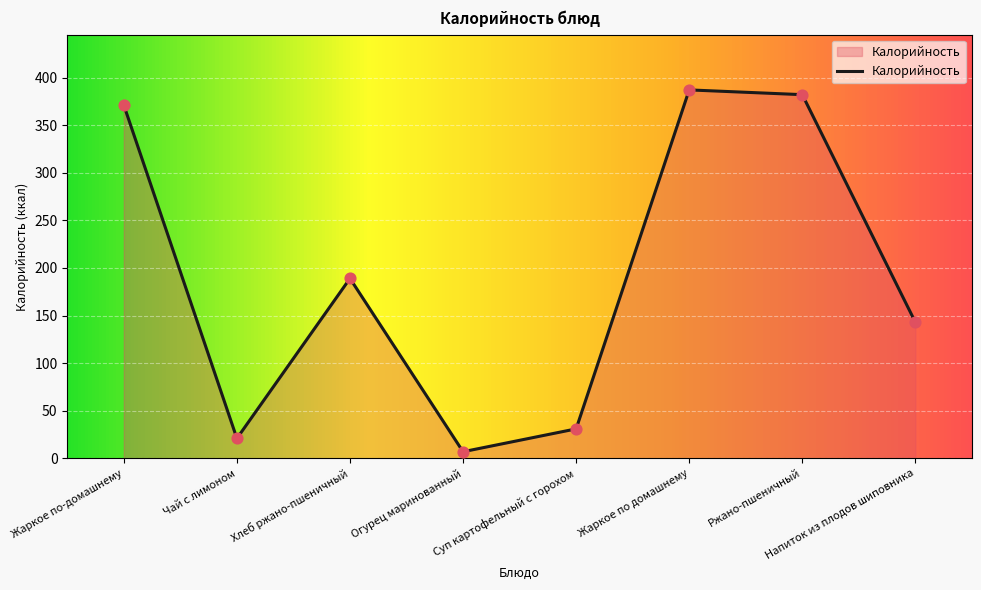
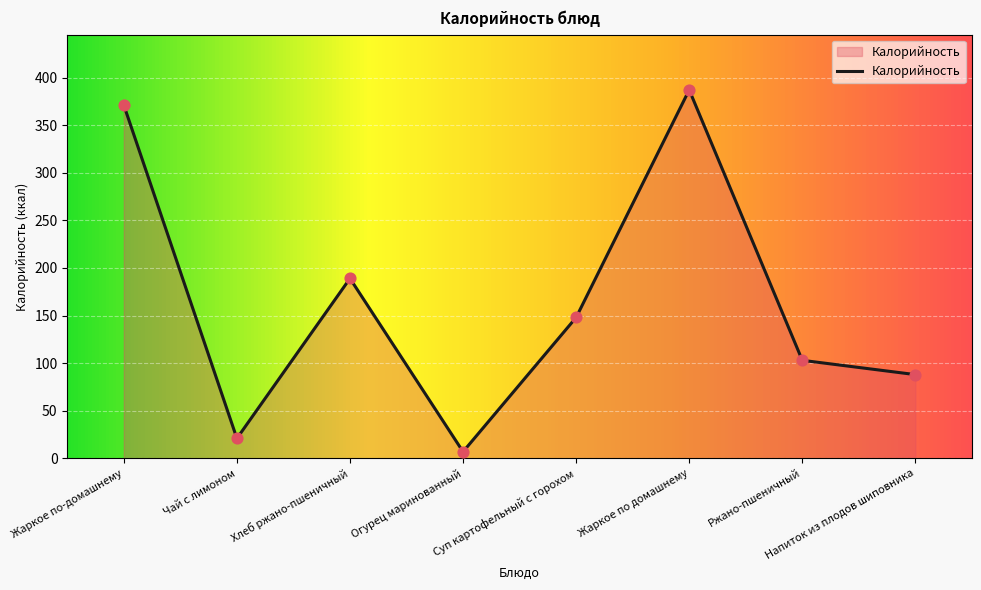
  {
    "Жаркое по-домашнему": 370,
    "Чай с лимоном": 20,
    "Хлеб ржано-пшеничный": 190,
    "Огурец маринованный": 10,
-   "Суп картофельный с горохом": 30,
+   "Суп картофельный с горохом": 150,
    "Жаркое по домашнему": 390,
-   "Ржано-пшеничный": 380,
-   "Напиток из плодов шиповника": 140
+   "Ржано-пшеничный": 100,
+   "Напиток из плодов шиповника": 90
  }
